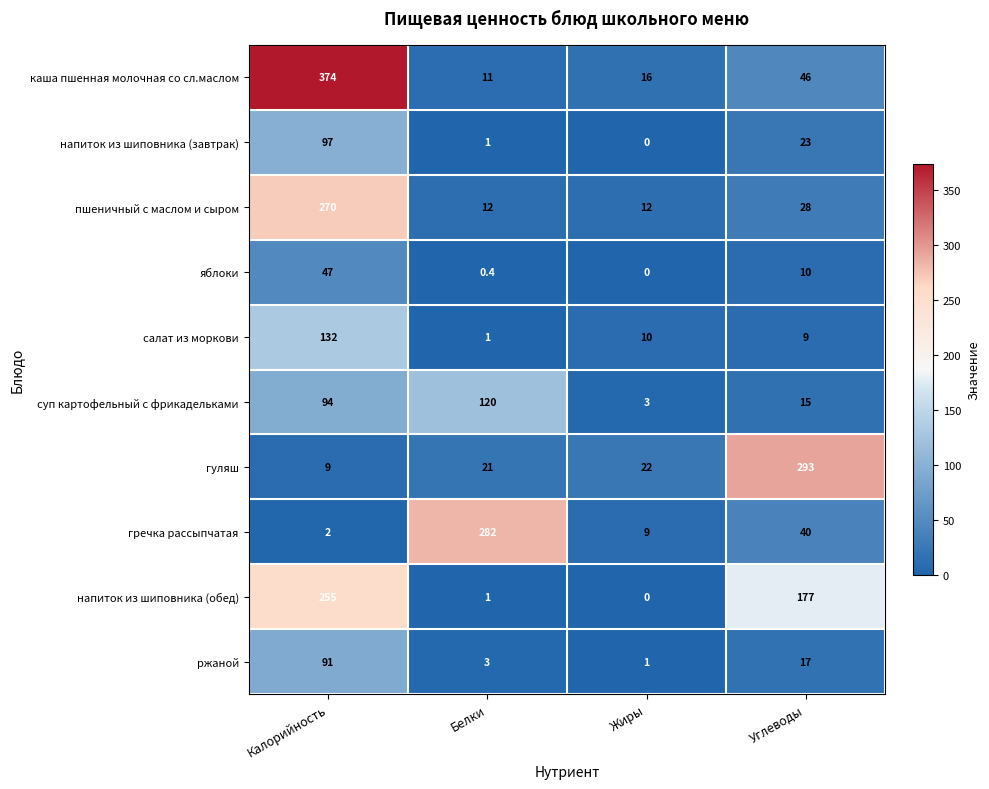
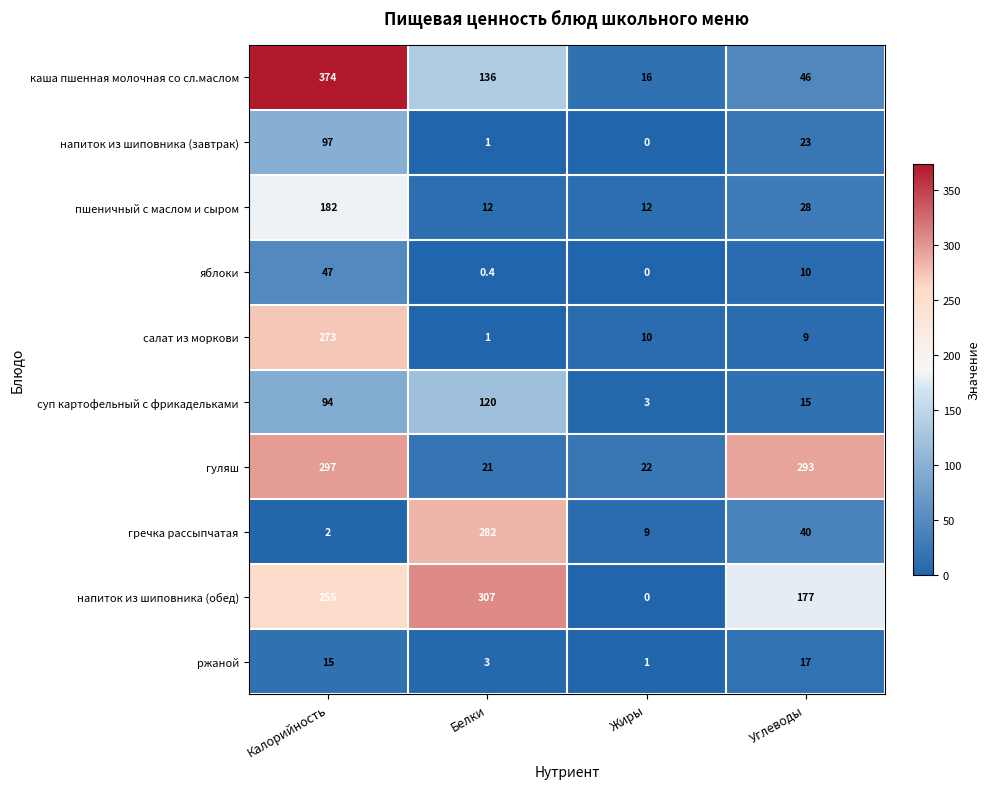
  {
    "каша пшенная молочная со сл.маслом": {
      "Калорийность": 374,
-     "Белки": 11,
+     "Белки": 136,
      "Жиры": 16,
      "Углеводы": 46
    },
    "напиток из шиповника (завтрак)": {
      "Калорийность": 97,
      "Белки": 1,
      "Жиры": 0,
      "Углеводы": 23
    },
    "пшеничный с маслом и сыром": {
-     "Калорийность": 270,
+     "Калорийность": 182,
      "Белки": 12,
      "Жиры": 12,
      "Углеводы": 28
    },
    "яблоки": {
      "Калорийность": 47,
      "Белки": 0.4,
      "Жиры": 0,
      "Углеводы": 10
    },
    "салат из моркови": {
-     "Калорийность": 132,
+     "Калорийность": 273,
      "Белки": 1,
      "Жиры": 10,
      "Углеводы": 9
    },
    "суп картофельный с фрикадельками": {
      "Калорийность": 94,
      "Белки": 120,
      "Жиры": 3,
      "Углеводы": 15
    },
    "гуляш": {
-     "Калорийность": 9,
+     "Калорийность": 297,
      "Белки": 21,
      "Жиры": 22,
      "Углеводы": 293
    },
    "гречка рассыпчатая": {
      "Калорийность": 2,
      "Белки": 282,
      "Жиры": 9,
      "Углеводы": 40
    },
    "напиток из шиповника (обед)": {
      "Калорийность": 255,
-     "Белки": 1,
+     "Белки": 307,
      "Жиры": 0,
      "Углеводы": 177
    },
    "ржаной": {
-     "Калорийность": 91,
+     "Калорийность": 15,
      "Белки": 3,
      "Жиры": 1,
      "Углеводы": 17
    }
  }
